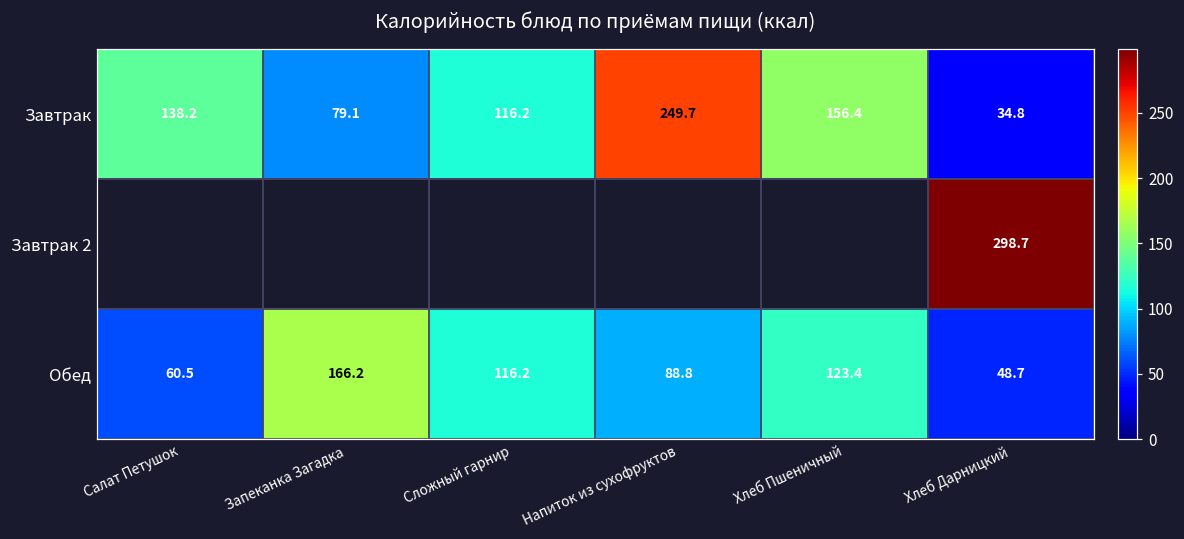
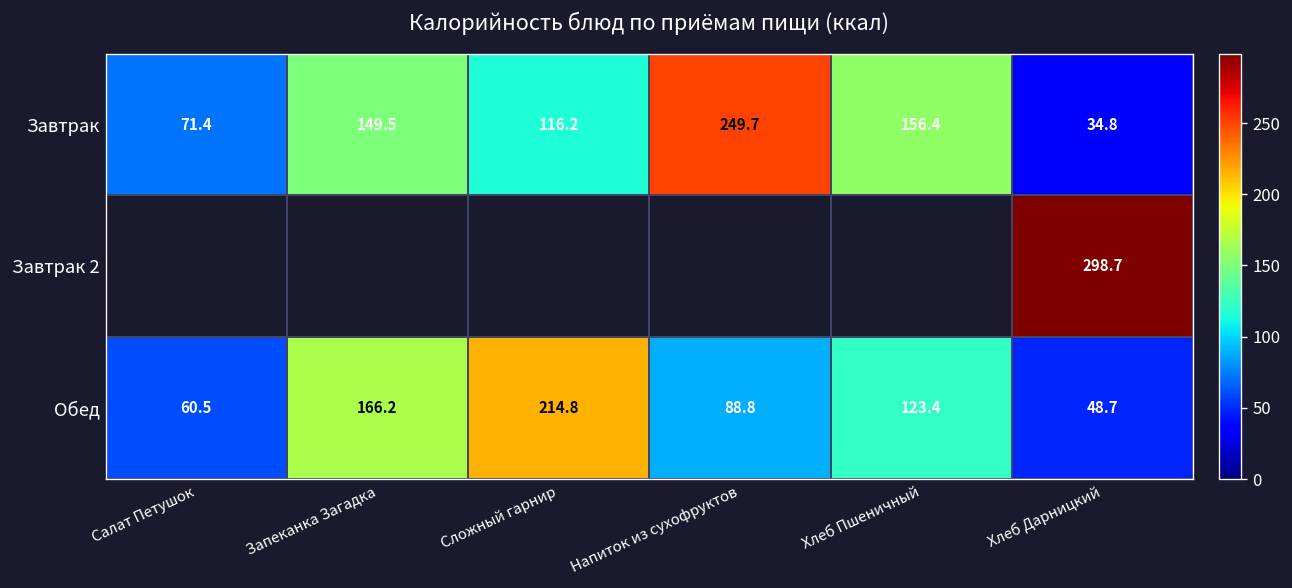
  {
    "Завтрак": {
-     "Салат Петушок": 138.2,
-     "Запеканка Загадка": 79.1,
+     "Салат Петушок": 71.4,
+     "Запеканка Загадка": 149.5,
      "Сложный гарнир": 116.2,
      "Напиток из сухофруктов": 249.7,
      "Хлеб Пшеничный": 156.4,
      "Хлеб Дарницкий": 34.8
    },
    "Завтрак 2": {
      "Хлеб Дарницкий": 298.7
    },
    "Обед": {
      "Салат Петушок": 60.5,
      "Запеканка Загадка": 166.2,
-     "Сложный гарнир": 116.2,
+     "Сложный гарнир": 214.8,
      "Напиток из сухофруктов": 88.8,
      "Хлеб Пшеничный": 123.4,
      "Хлеб Дарницкий": 48.7
    }
  }
